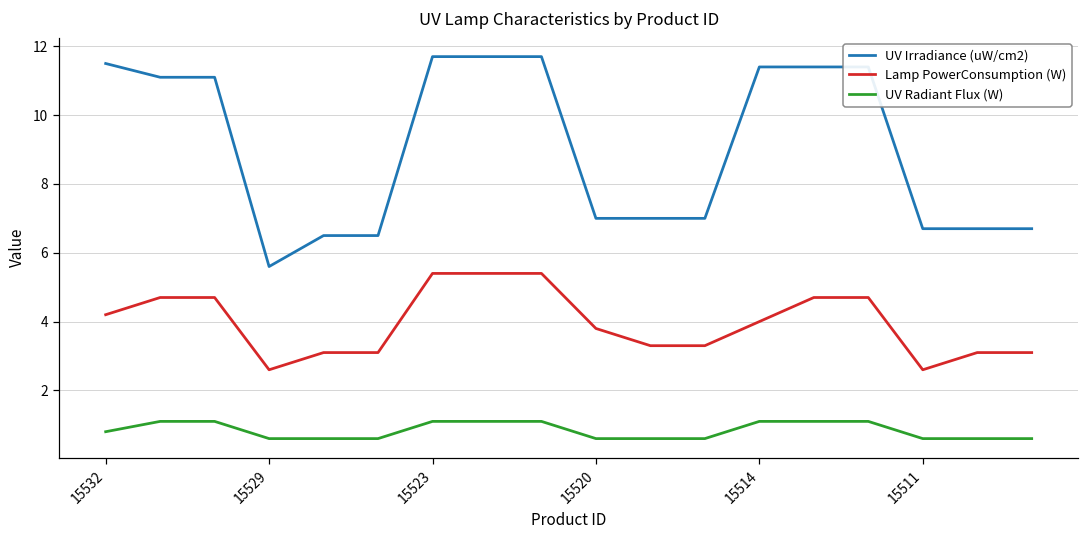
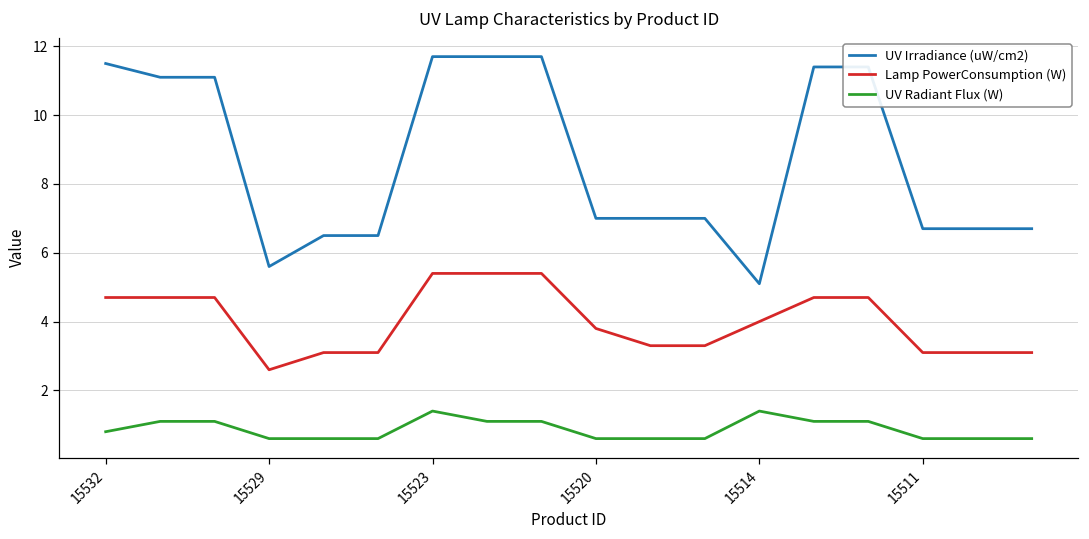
  {
    "UV Irradiance (uW/cm2)": {
      "15532": 11.5,
      "15529": 5.6,
      "15523": 11.7,
      "15520": 7.0,
-     "15514": 11.4,
+     "15514": 5.1,
      "15511": 6.7
    },
    "Lamp PowerConsumption (W)": {
-     "15532": 4.2,
+     "15532": 4.7,
      "15529": 2.6,
      "15523": 5.4,
      "15520": 3.8,
      "15514": 4.0,
-     "15511": 2.6
+     "15511": 3.1
    },
    "UV Radiant Flux (W)": {
      "15532": 0.8,
      "15529": 0.6,
-     "15523": 1.1,
+     "15523": 1.4,
      "15520": 0.6,
-     "15514": 1.1,
+     "15514": 1.4,
      "15511": 0.6
    }
  }
